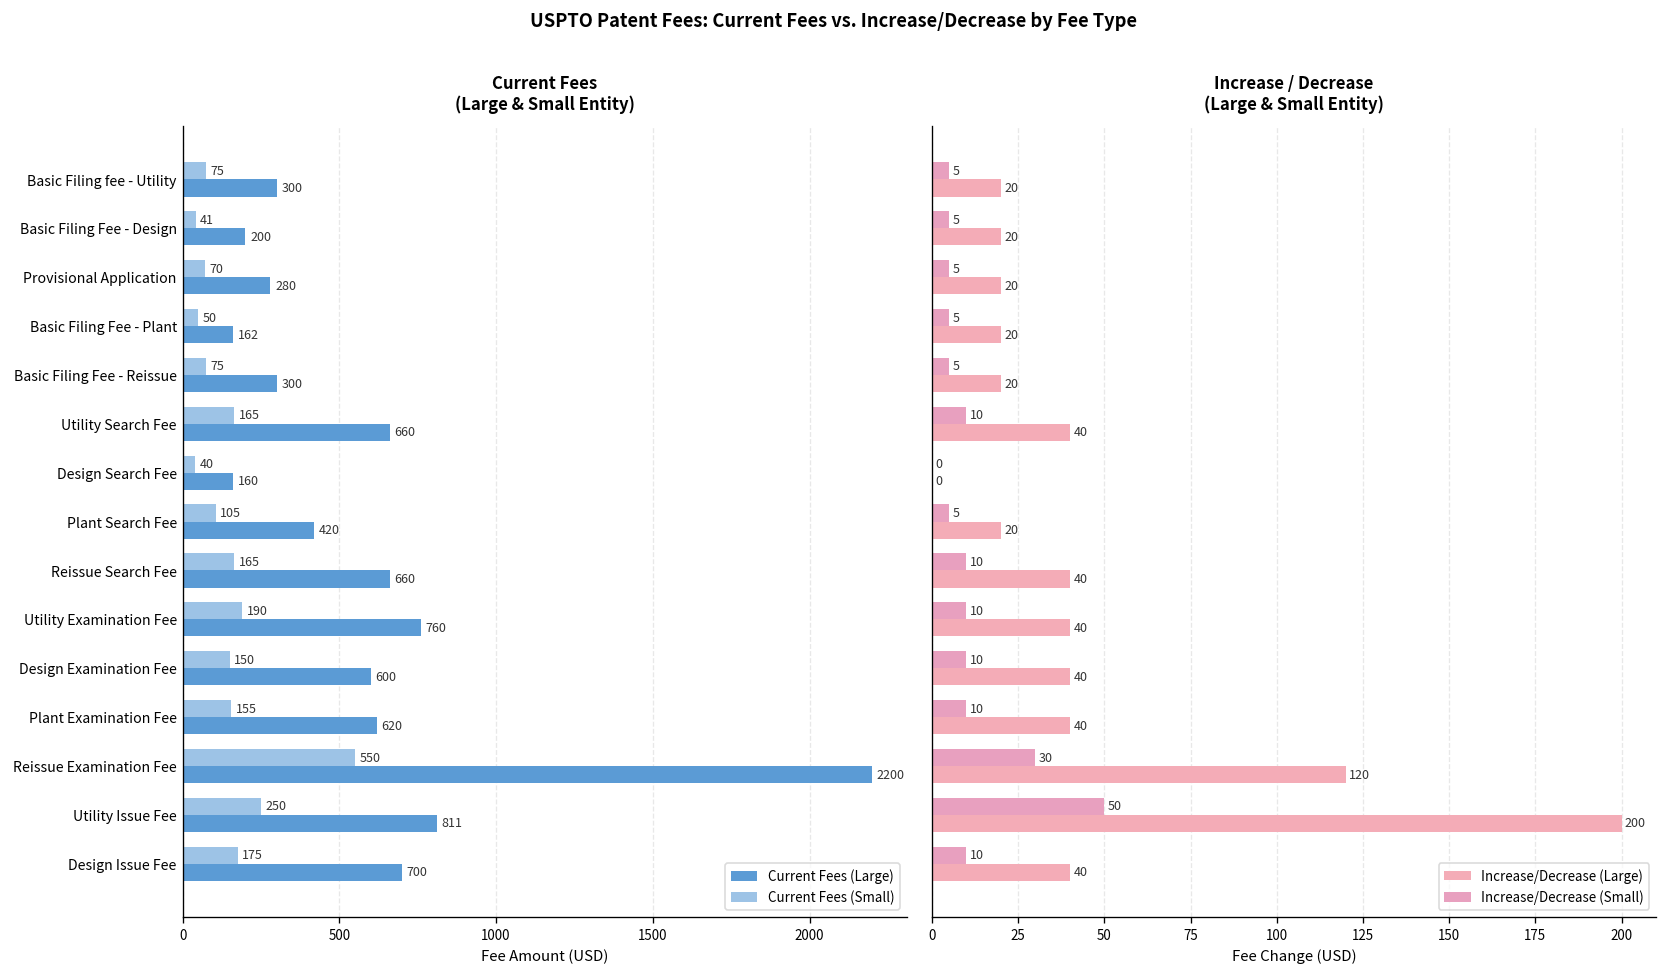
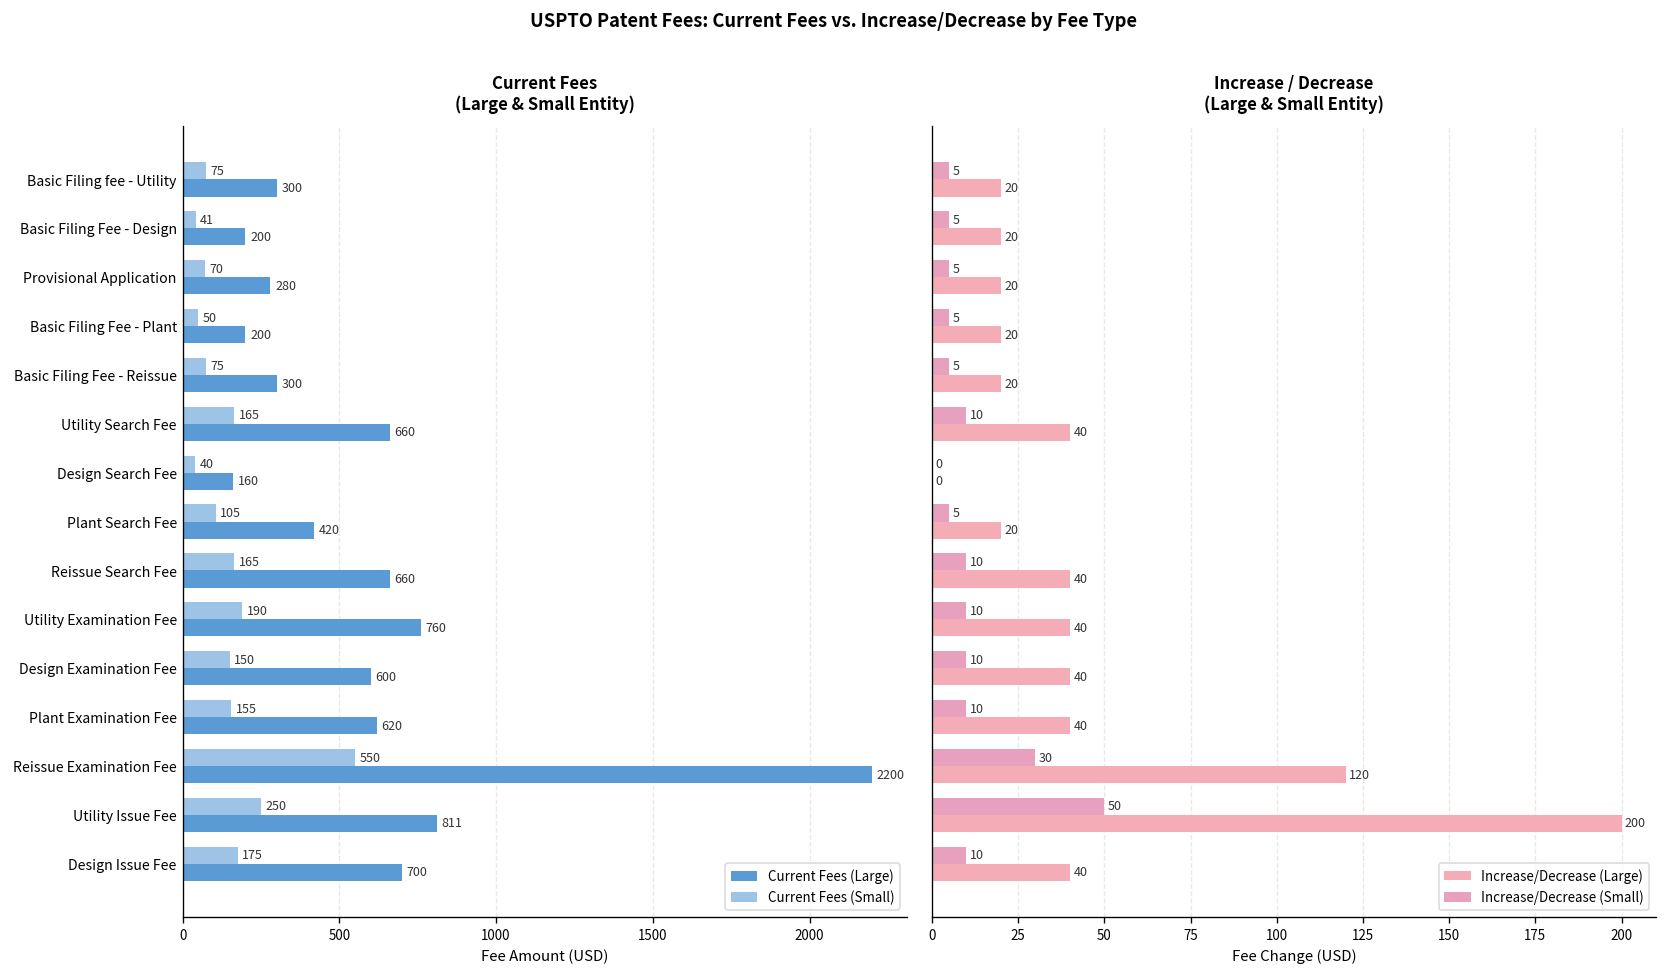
  {
    "Current Fees (Large & Small Entity)": {
      "Current Fees (Large)": {
        "Basic Filing fee - Utility": 300,
        "Basic Filing Fee - Design": 200,
        "Provisional Application": 280,
-       "Basic Filing Fee - Plant": 162,
+       "Basic Filing Fee - Plant": 200,
        "Basic Filing Fee - Reissue": 300,
        "Utility Search Fee": 660,
        "Design Search Fee": 160,
        "Plant Search Fee": 420,
        "Reissue Search Fee": 660,
        "Utility Examination Fee": 760,
        "Design Examination Fee": 600,
        "Plant Examination Fee": 620,
        "Reissue Examination Fee": 2200,
        "Utility Issue Fee": 811,
        "Design Issue Fee": 700
      },
      "Current Fees (Small)": {
        "Basic Filing fee - Utility": 75,
        "Basic Filing Fee - Design": 41,
        "Provisional Application": 70,
        "Basic Filing Fee - Plant": 50,
        "Basic Filing Fee - Reissue": 75,
        "Utility Search Fee": 165,
        "Design Search Fee": 40,
        "Plant Search Fee": 105,
        "Reissue Search Fee": 165,
        "Utility Examination Fee": 190,
        "Design Examination Fee": 150,
        "Plant Examination Fee": 155,
        "Reissue Examination Fee": 550,
        "Utility Issue Fee": 250,
        "Design Issue Fee": 175
      }
    }
  }
